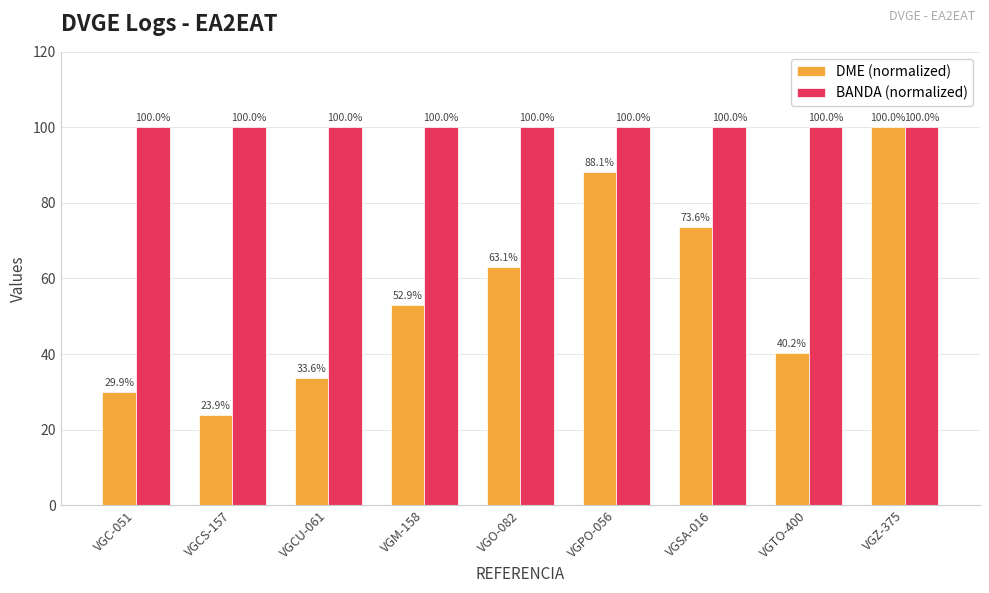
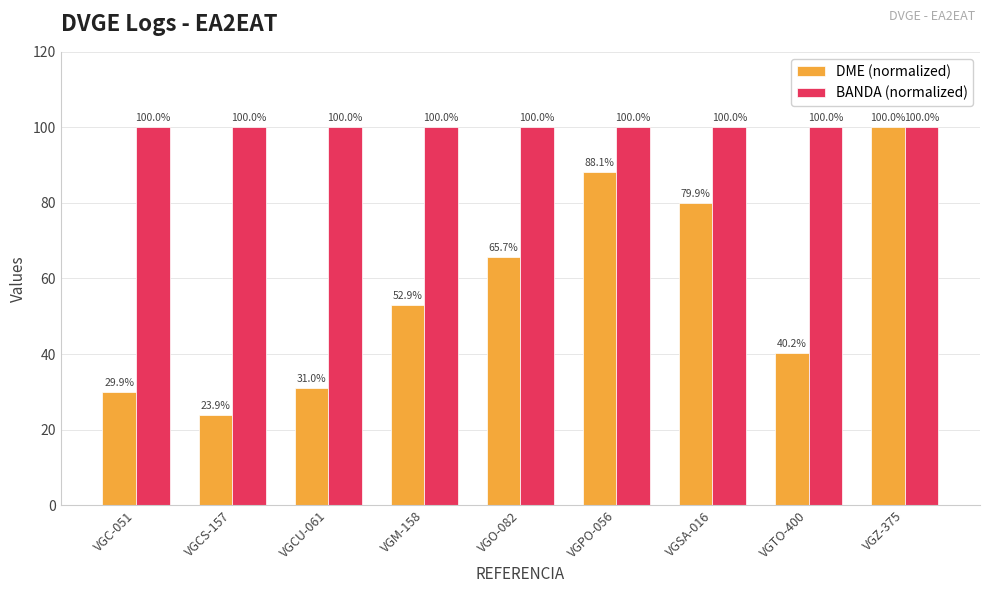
  {
    "DME (normalized)": {
      "VGC-051": "29.9%",
      "VGCS-157": "23.9%",
-     "VGCU-061": "33.6%",
+     "VGCU-061": "31.0%",
      "VGM-158": "52.9%",
-     "VGO-082": "63.1%",
+     "VGO-082": "65.7%",
      "VGPO-056": "88.1%",
-     "VGSA-016": "73.6%",
+     "VGSA-016": "79.9%",
      "VGTO-400": "40.2%",
      "VGZ-375": "100.0%"
    },
    "BANDA (normalized)": {
      "VGC-051": "100.0%",
      "VGCS-157": "100.0%",
      "VGCU-061": "100.0%",
      "VGM-158": "100.0%",
      "VGO-082": "100.0%",
      "VGPO-056": "100.0%",
      "VGSA-016": "100.0%",
      "VGTO-400": "100.0%",
      "VGZ-375": "100.0%"
    }
  }
